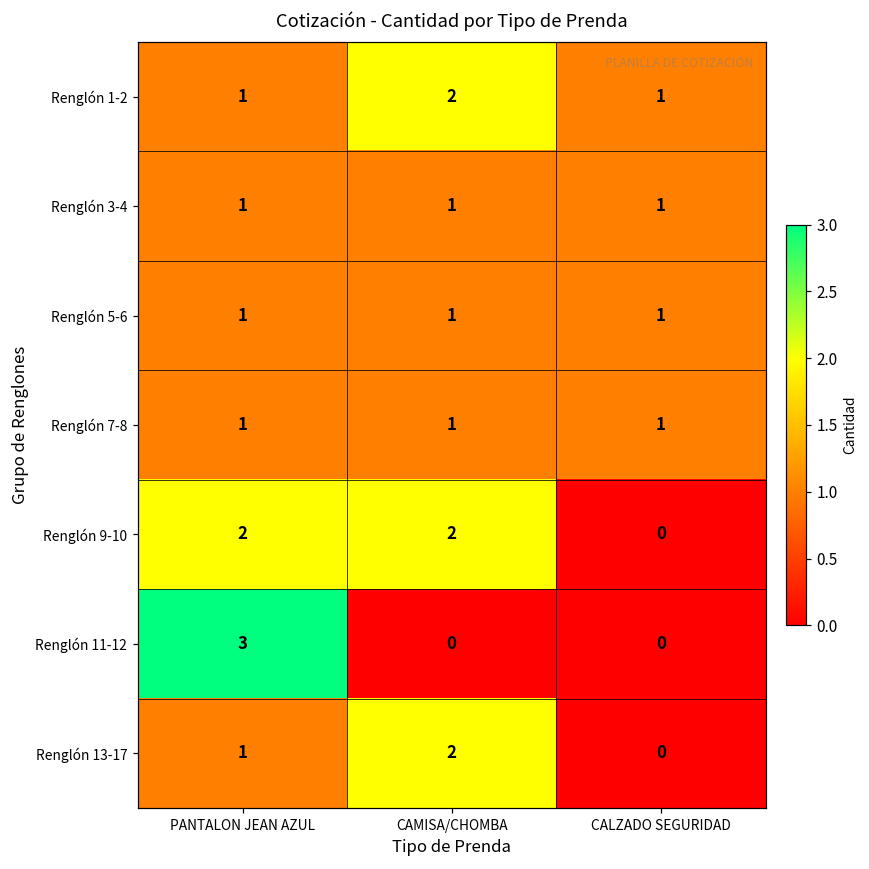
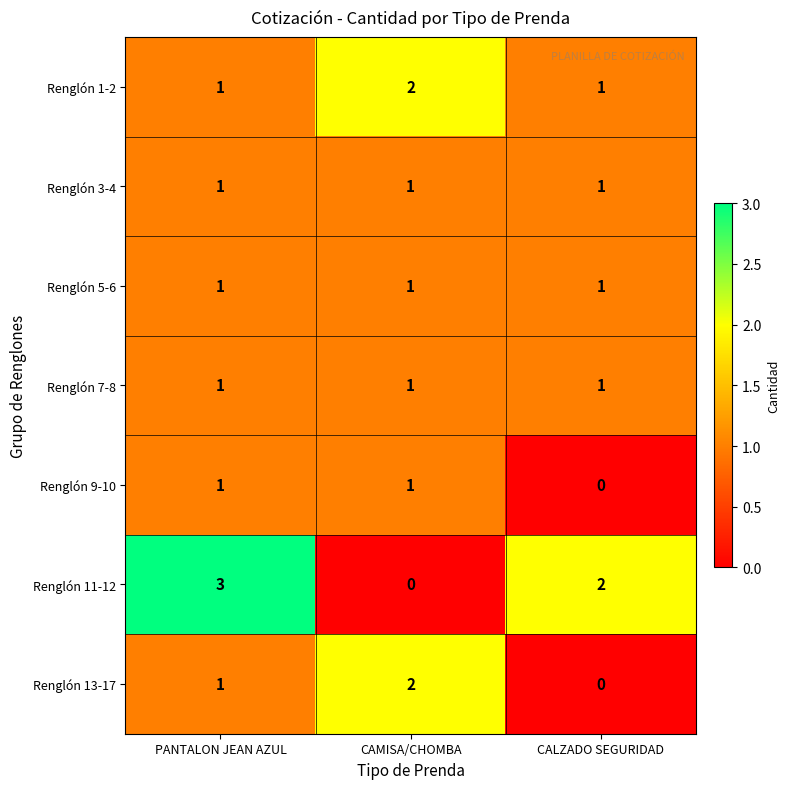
  {
    "Renglón 1-2": {
      "PANTALON JEAN AZUL": 1,
      "CAMISA/CHOMBA": 2
    },
    "Renglón 3-4": {
      "PANTALON JEAN AZUL": 1,
      "CAMISA/CHOMBA": 1,
      "CALZADO SEGURIDAD": 1
    },
    "Renglón 5-6": {
      "PANTALON JEAN AZUL": 1,
      "CAMISA/CHOMBA": 1,
      "CALZADO SEGURIDAD": 1
    },
    "Renglón 7-8": {
      "PANTALON JEAN AZUL": 1,
      "CAMISA/CHOMBA": 1,
      "CALZADO SEGURIDAD": 1
    },
    "Renglón 9-10": {
-     "PANTALON JEAN AZUL": 2,
-     "CAMISA/CHOMBA": 2,
+     "PANTALON JEAN AZUL": 1,
+     "CAMISA/CHOMBA": 1,
      "CALZADO SEGURIDAD": 0
    },
    "Renglón 11-12": {
      "PANTALON JEAN AZUL": 3,
      "CAMISA/CHOMBA": 0,
-     "CALZADO SEGURIDAD": 0
+     "CALZADO SEGURIDAD": 2
    },
    "Renglón 13-17": {
      "PANTALON JEAN AZUL": 1,
      "CAMISA/CHOMBA": 2,
      "CALZADO SEGURIDAD": 0
    }
  }
